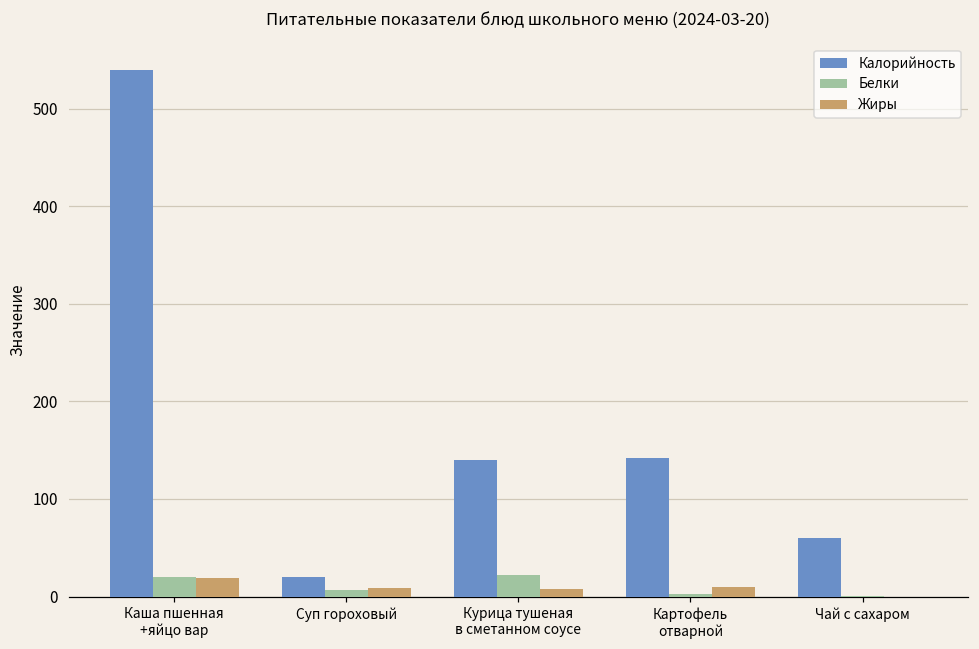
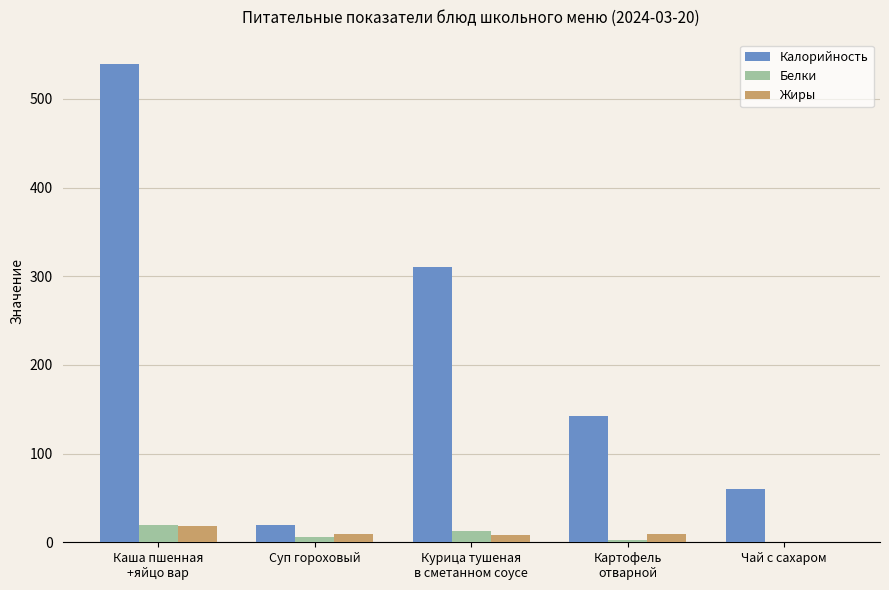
  {
    "Калорийность": {
      "Каша пшенная +яйцо вар": 540,
      "Суп гороховый": 20,
-     "Курица тушеная в сметанном соусе": 140,
+     "Курица тушеная в сметанном соусе": 310,
      "Картофель отварной": 140,
      "Чай с сахаром": 60
    },
    "Белки": {
      "Каша пшенная +яйцо вар": 20,
      "Суп гороховый": 10,
-     "Курица тушеная в сметанном соусе": 20,
+     "Курица тушеная в сметанном соусе": 10,
      "Картофель отварной": 0
    },
    "Жиры": {
      "Каша пшенная +яйцо вар": 20,
      "Суп гороховый": 10,
      "Курица тушеная в сметанном соусе": 10,
      "Картофель отварной": 10,
      "Чай с сахаром": 0
    }
  }
